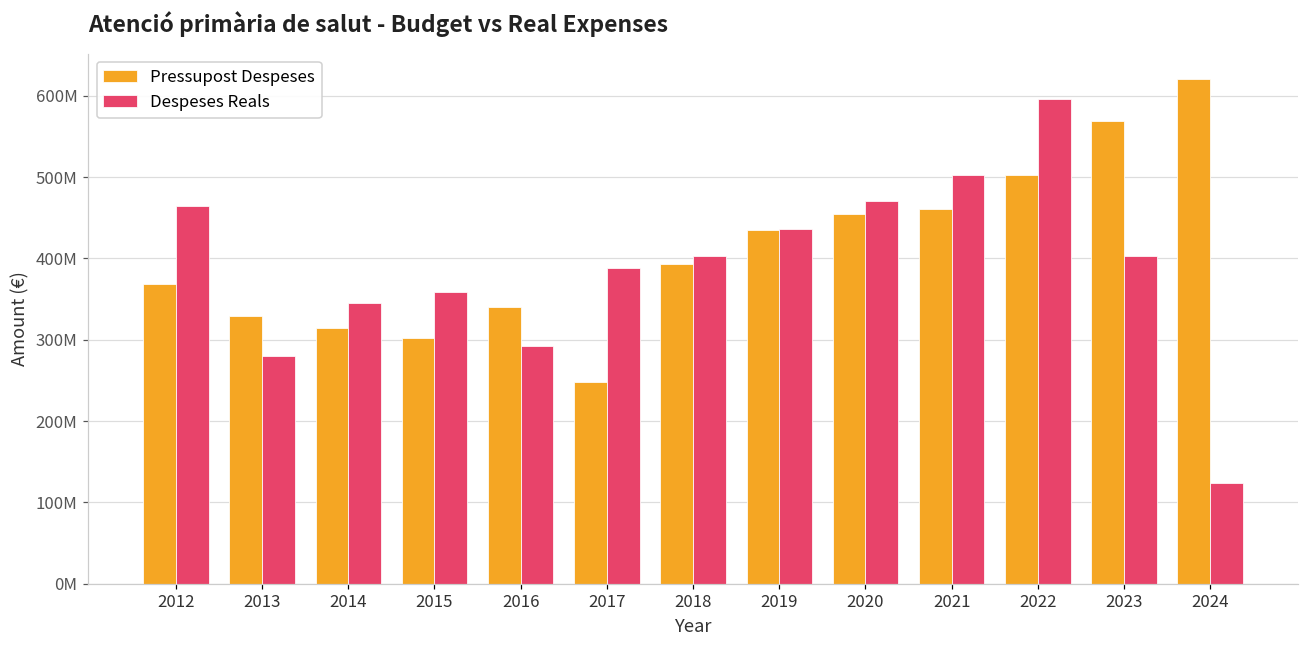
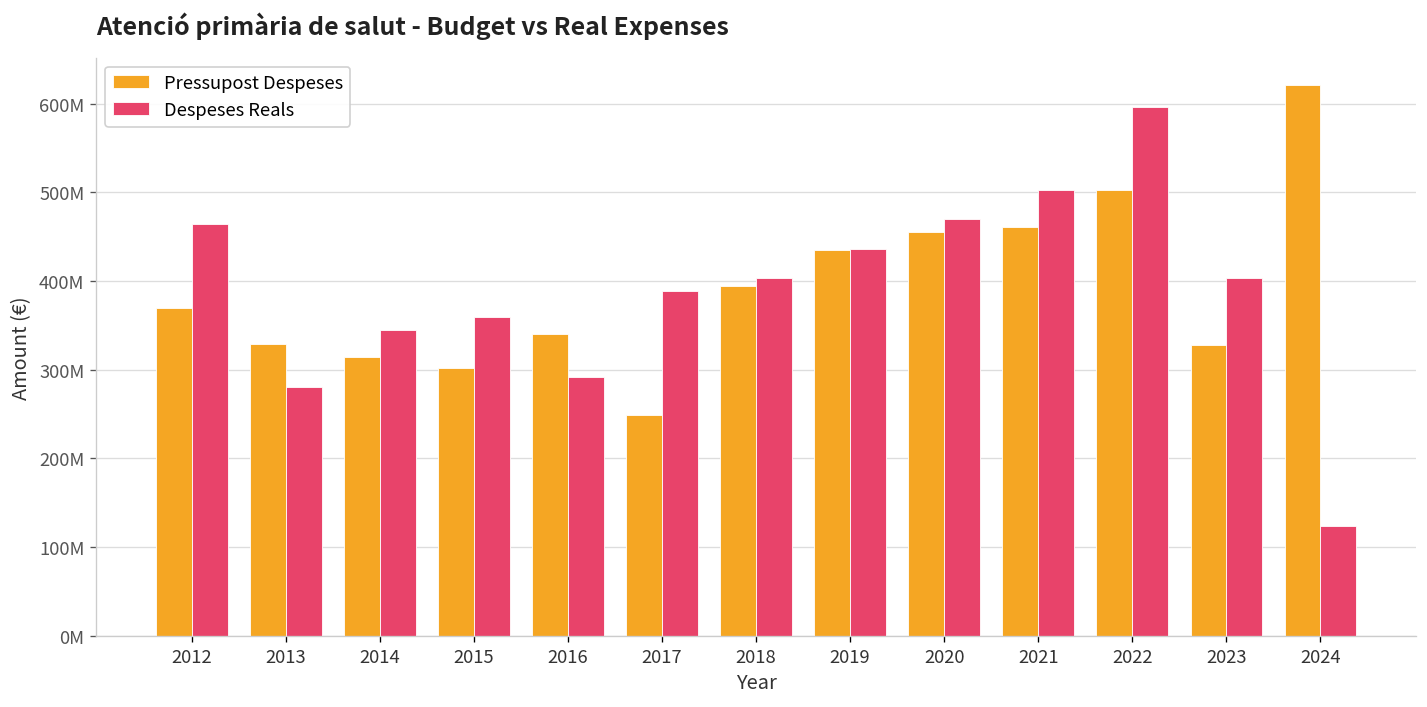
  {
    "Pressupost Despeses": {
      "2012": 370000000,
      "2013": 330000000,
      "2014": 310000000,
      "2015": 300000000,
      "2016": 340000000,
      "2017": 250000000,
      "2018": 390000000,
      "2019": 430000000,
      "2020": 460000000,
      "2021": 460000000,
      "2022": 500000000,
-     "2023": 570000000,
+     "2023": 330000000,
      "2024": 620000000
    },
    "Despeses Reals": {
      "2012": 460000000,
      "2013": 280000000,
      "2014": 340000000,
      "2015": 360000000,
      "2016": 290000000,
      "2017": 390000000,
      "2018": 400000000,
      "2019": 440000000,
      "2020": 470000000,
      "2021": 500000000,
      "2022": 600000000,
      "2023": 400000000,
      "2024": 120000000
    }
  }
